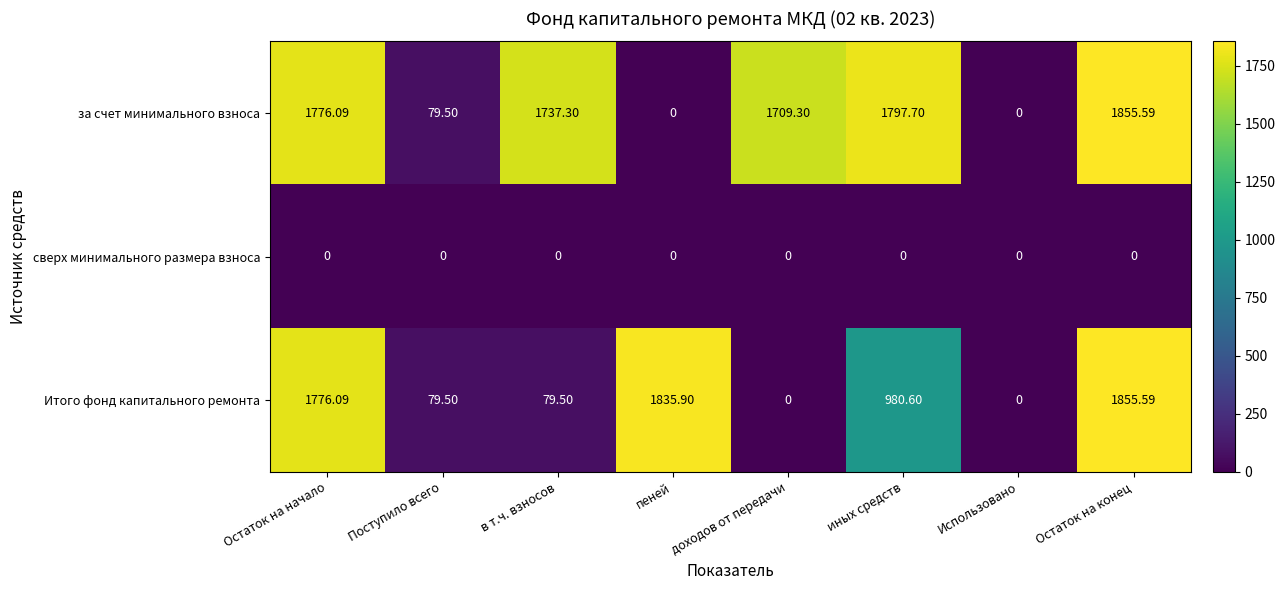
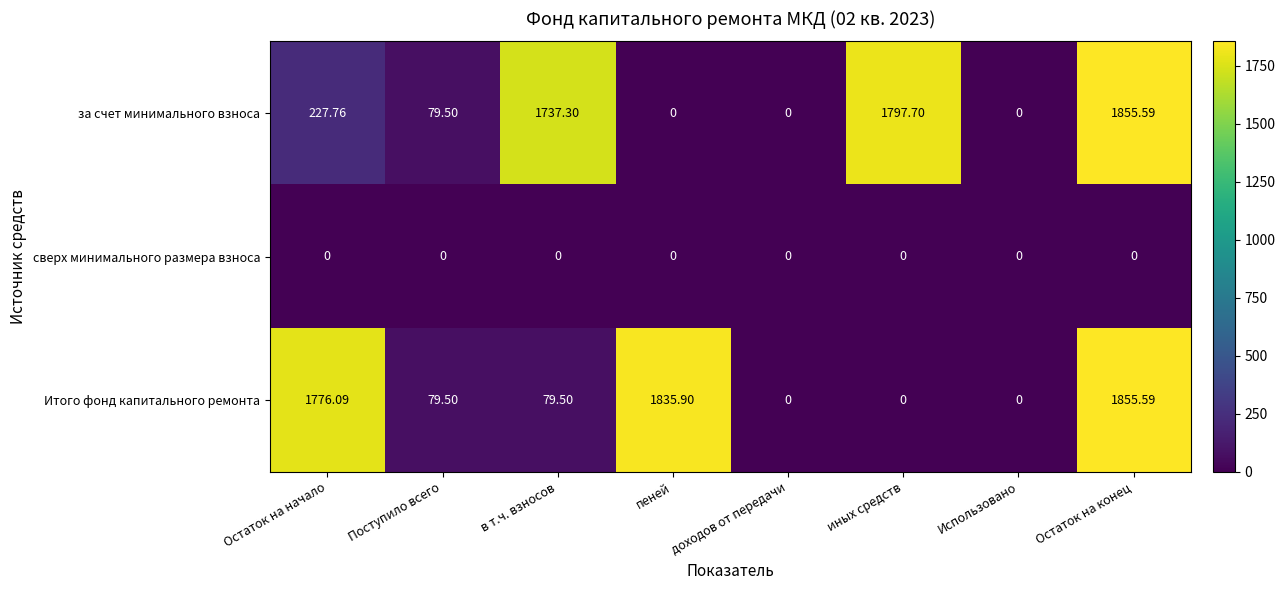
  {
    "за счет минимального взноса": {
-     "Остаток на начало": 1776.09,
+     "Остаток на начало": 227.76,
      "Поступило всего": 79.50,
      "в т.ч. взносов": 1737.30,
      "пеней": 0,
-     "доходов от передачи": 1709.30,
+     "доходов от передачи": 0,
      "иных средств": 1797.70,
      "Использовано": 0,
      "Остаток на конец": 1855.59
    },
    "сверх минимального размера взноса": {
      "Остаток на начало": 0,
      "Поступило всего": 0,
      "в т.ч. взносов": 0,
      "пеней": 0,
      "доходов от передачи": 0,
      "иных средств": 0,
      "Использовано": 0,
      "Остаток на конец": 0
    },
    "Итого фонд капитального ремонта": {
      "Остаток на начало": 1776.09,
      "Поступило всего": 79.50,
      "в т.ч. взносов": 79.50,
      "пеней": 1835.90,
      "доходов от передачи": 0,
-     "иных средств": 980.60,
+     "иных средств": 0,
      "Использовано": 0,
      "Остаток на конец": 1855.59
    }
  }
